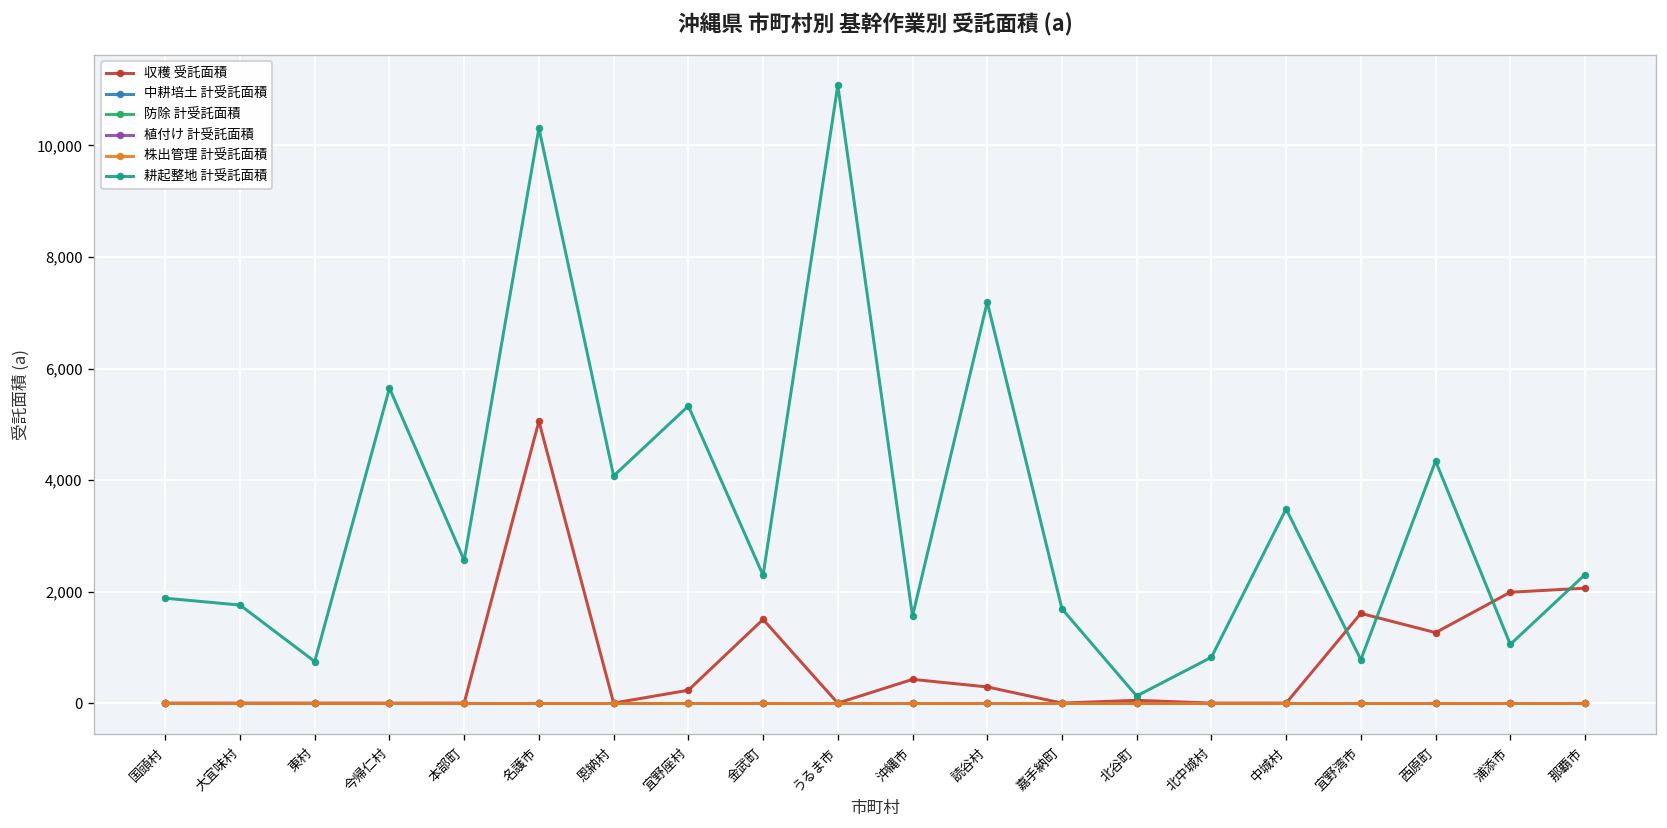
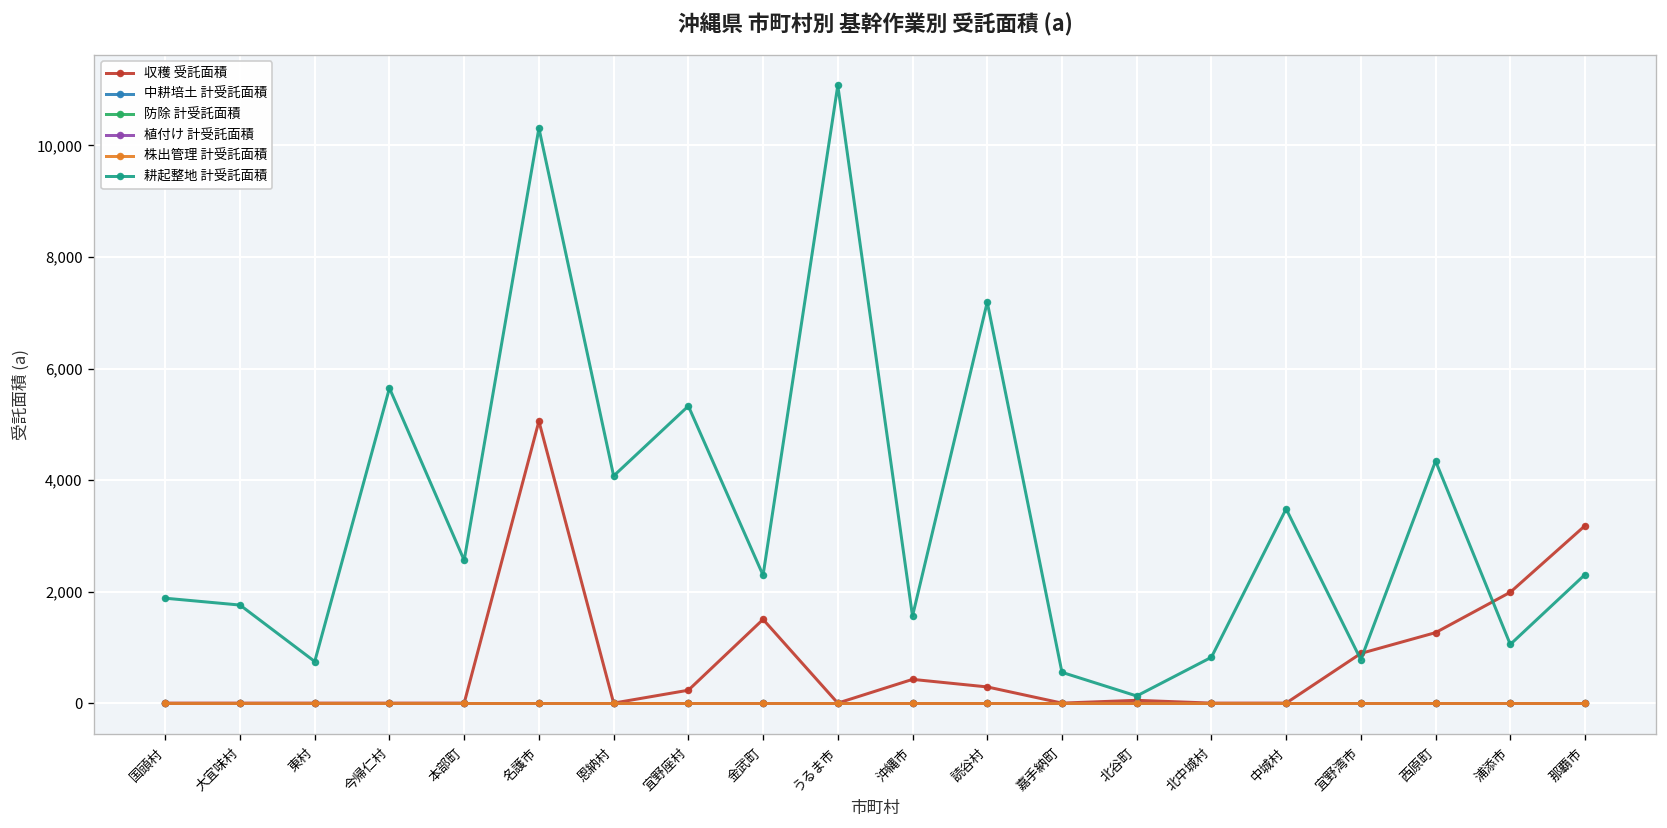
  {
    "収穫 受託面積": {
      "名護市": "5,100",
      "宜野座村": "200",
      "金武町": "1,500",
      "沖縄市": "400",
      "読谷村": "300",
-     "宜野湾市": "1,600",
+     "宜野湾市": "900",
      "西原町": "1,300",
      "浦添市": "2,000",
-     "那覇市": "2,100"
+     "那覇市": "3,200"
    },
    "株出管理 計受託面積": {
      "名護市": "0",
      "宜野座村": "0",
      "金武町": "0",
      "沖縄市": "0",
      "読谷村": "0",
      "宜野湾市": "0",
      "西原町": "0",
      "浦添市": "0",
      "那覇市": "0"
    },
    "耕起整地 計受託面積": {
      "国頭村": "1,900",
      "大宜味村": "1,800",
      "東村": "700",
      "今帰仁村": "5,600",
      "本部町": "2,600",
      "名護市": "10,300",
      "恩納村": "4,100",
      "宜野座村": "5,300",
      "金武町": "2,300",
      "うるま市": "11,100",
      "沖縄市": "1,600",
      "読谷村": "7,200",
-     "嘉手納町": "1,700",
+     "嘉手納町": "600",
      "北谷町": "100",
      "北中城村": "800",
      "中城村": "3,500",
      "宜野湾市": "800",
      "西原町": "4,300",
      "浦添市": "1,100",
      "那覇市": "2,300"
    }
  }
